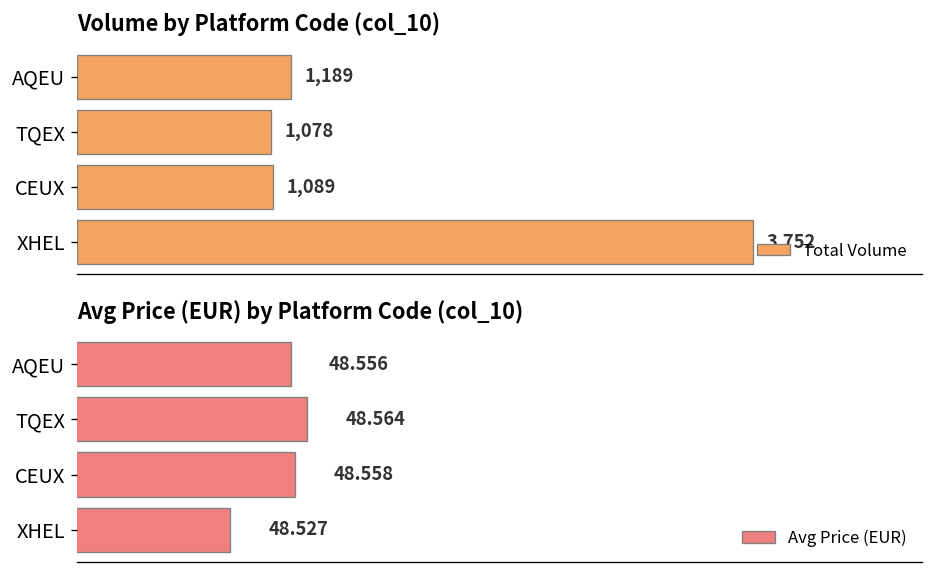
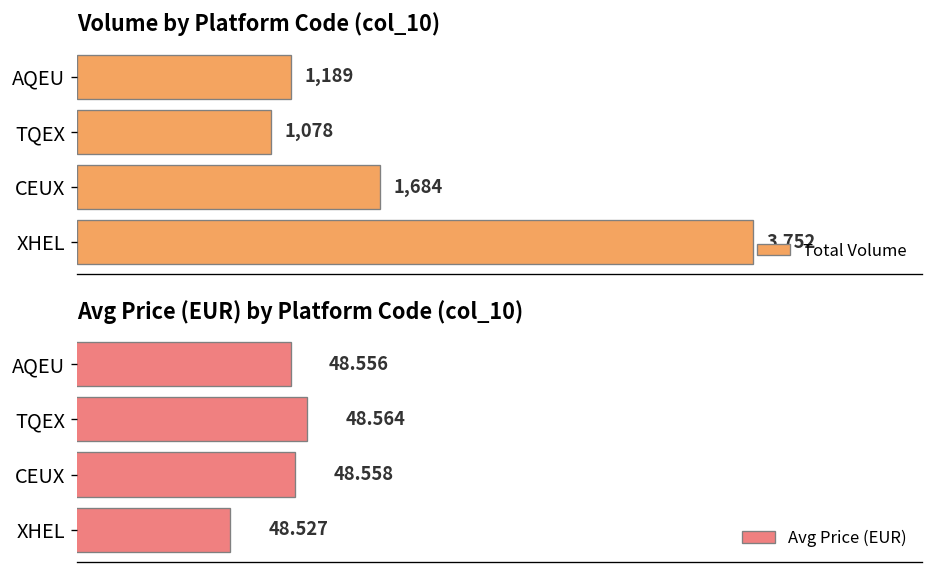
  {
    "Volume by Platform Code (col_10)": {
      "AQEU": "1,189",
      "TQEX": "1,078",
-     "CEUX": "1,089",
+     "CEUX": "1,684",
      "XHEL": "3,752"
    }
  }
